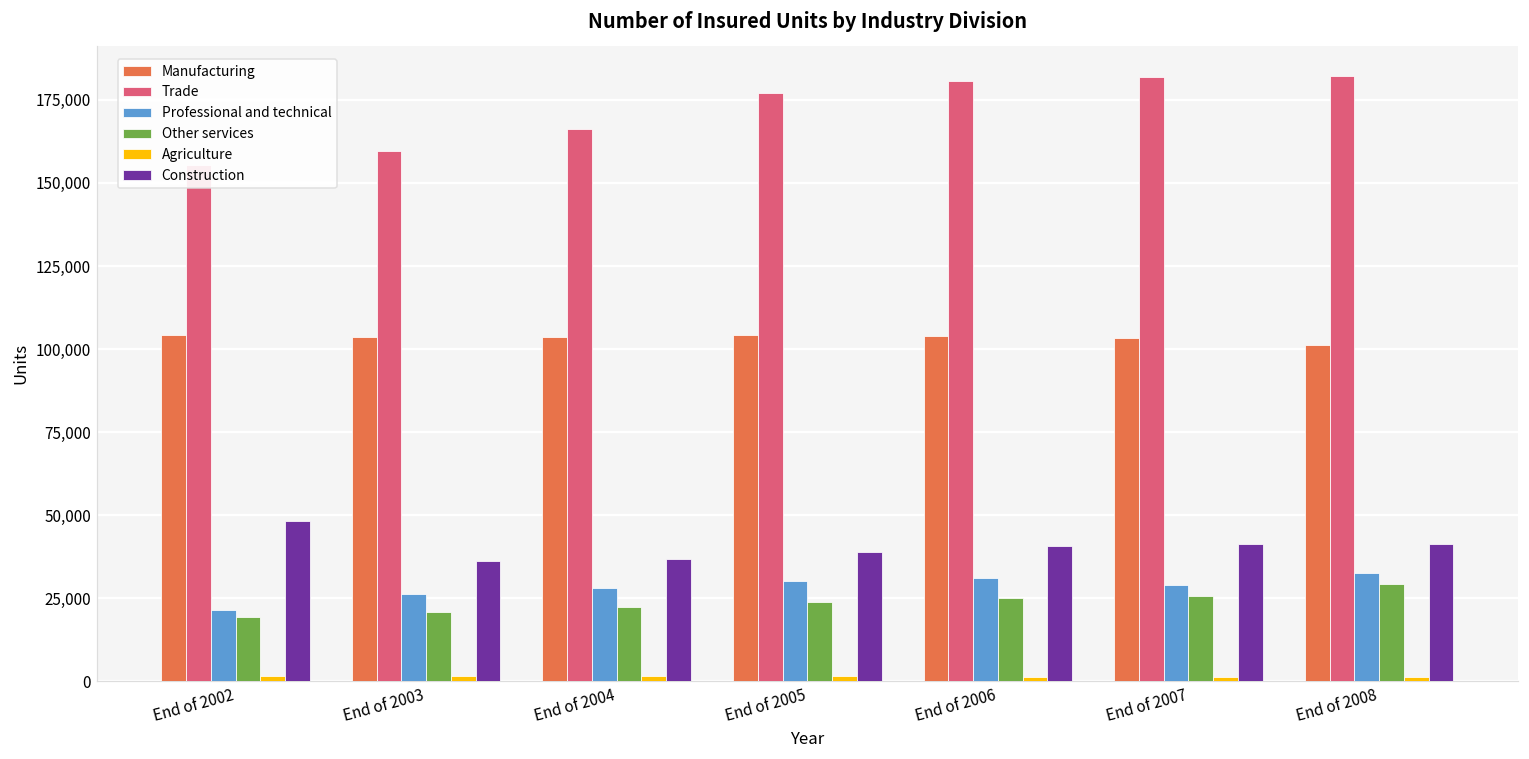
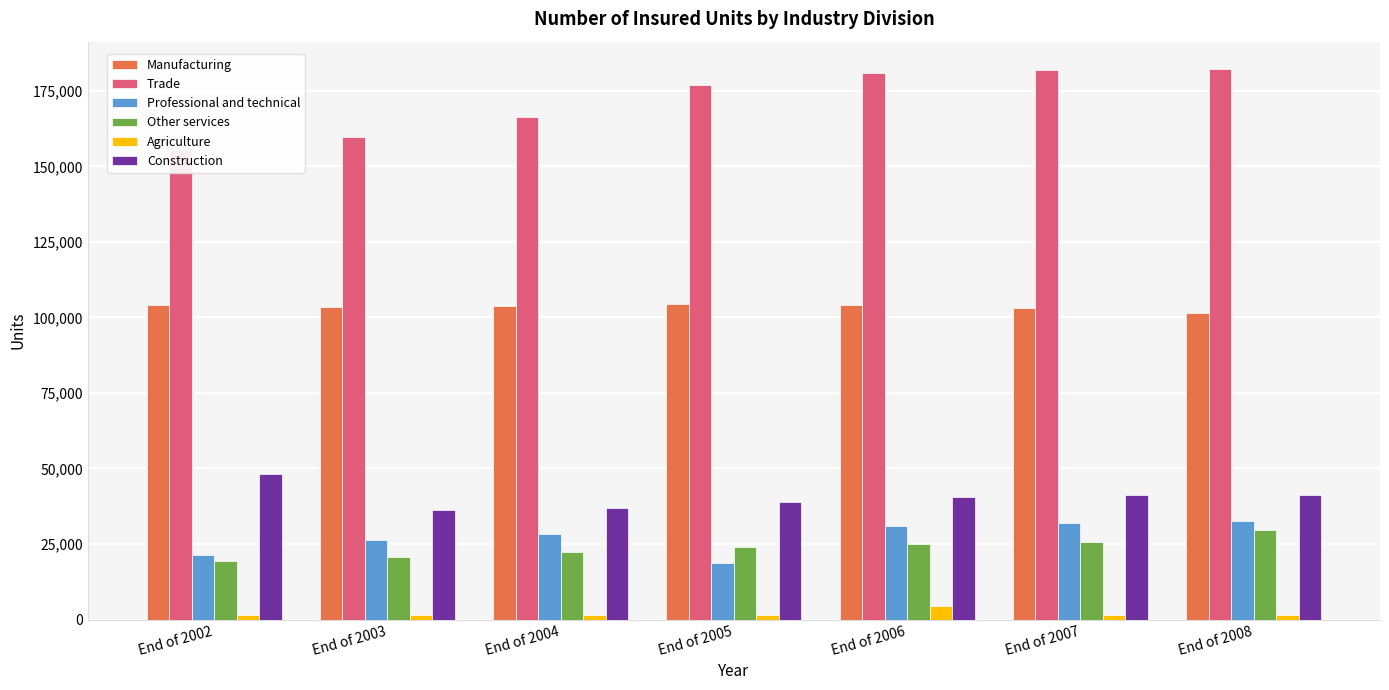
  {
    "Professional and technical": {
      "End of 2002": "21,000",
      "End of 2003": "26,000",
      "End of 2004": "28,000",
-     "End of 2005": "30,000",
+     "End of 2005": "19,000",
      "End of 2006": "31,000",
-     "End of 2007": "29,000",
+     "End of 2007": "32,000",
      "End of 2008": "33,000"
    },
    "Other services": {
      "End of 2002": "19,000",
      "End of 2003": "21,000",
      "End of 2004": "22,000",
      "End of 2005": "24,000",
      "End of 2006": "25,000",
      "End of 2007": "26,000",
      "End of 2008": "29,000"
    },
    "Agriculture": {
      "End of 2002": "2,000",
      "End of 2003": "2,000",
      "End of 2004": "2,000",
      "End of 2005": "2,000",
-     "End of 2006": "1,000",
+     "End of 2006": "5,000",
      "End of 2007": "1,000",
      "End of 2008": "1,000"
    },
    "Construction": {
      "End of 2002": "48,000",
      "End of 2003": "36,000",
      "End of 2004": "37,000",
      "End of 2005": "39,000",
      "End of 2006": "41,000",
      "End of 2007": "41,000",
      "End of 2008": "41,000"
    }
  }
